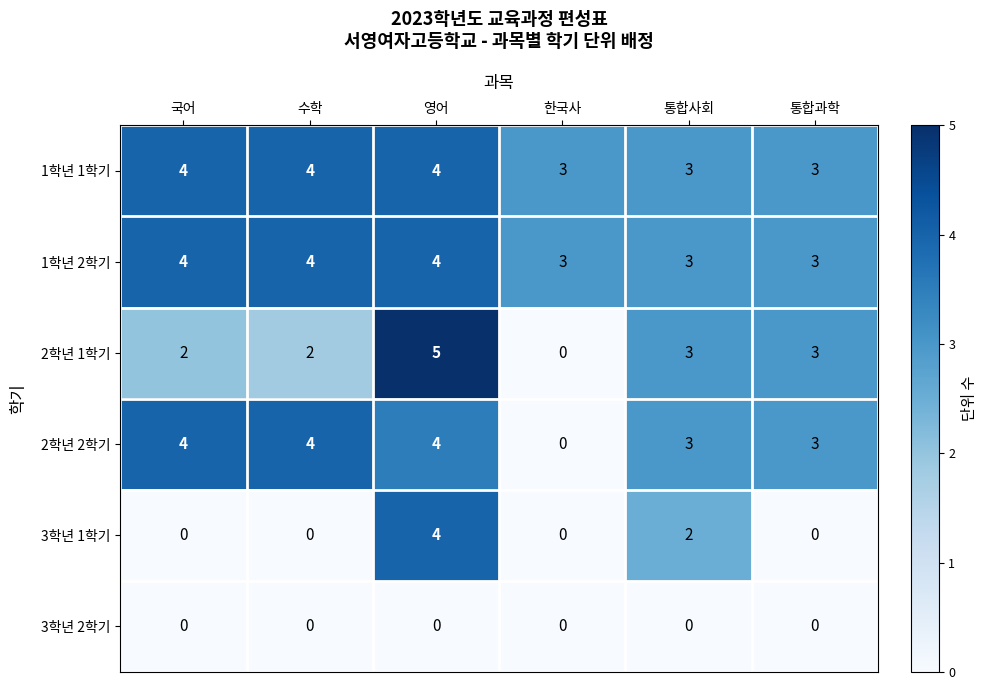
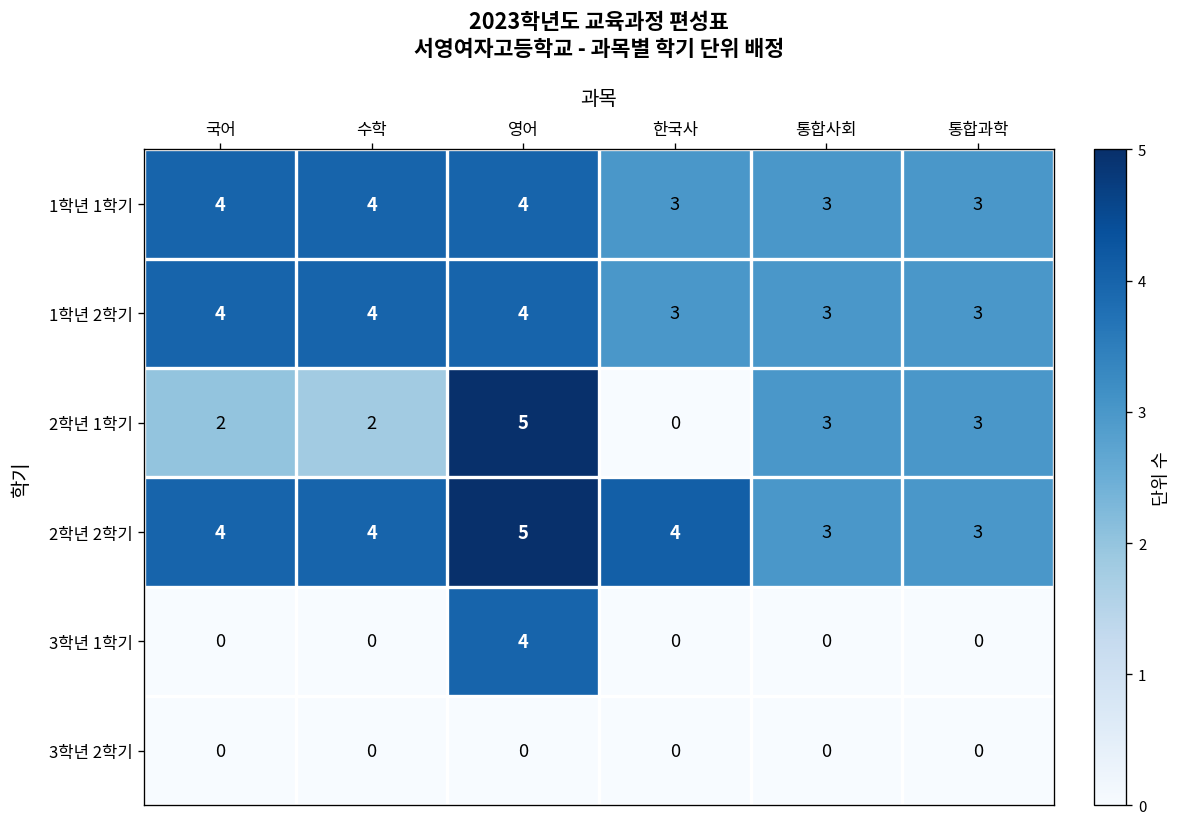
  {
    "1학년 1학기": {
      "국어": 4,
      "수학": 4,
      "영어": 4,
      "한국사": 3,
      "통합사회": 3,
      "통합과학": 3
    },
    "1학년 2학기": {
      "국어": 4,
      "수학": 4,
      "영어": 4,
      "한국사": 3,
      "통합사회": 3,
      "통합과학": 3
    },
    "2학년 1학기": {
      "국어": 2,
      "수학": 2,
      "영어": 5,
      "한국사": 0,
      "통합사회": 3,
      "통합과학": 3
    },
    "2학년 2학기": {
      "국어": 4,
      "수학": 4,
-     "영어": 4,
-     "한국사": 0,
+     "영어": 5,
+     "한국사": 4,
      "통합사회": 3,
      "통합과학": 3
    },
    "3학년 1학기": {
      "국어": 0,
      "수학": 0,
      "영어": 4,
      "한국사": 0,
-     "통합사회": 2,
+     "통합사회": 0,
      "통합과학": 0
    },
    "3학년 2학기": {
      "국어": 0,
      "수학": 0,
      "영어": 0,
      "한국사": 0,
      "통합사회": 0,
      "통합과학": 0
    }
  }
